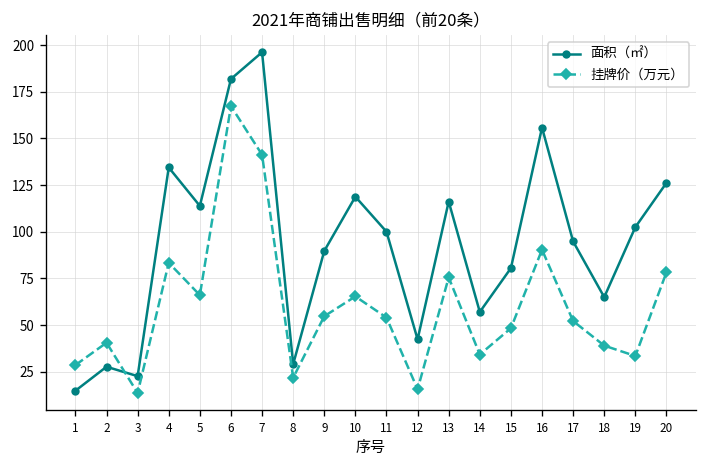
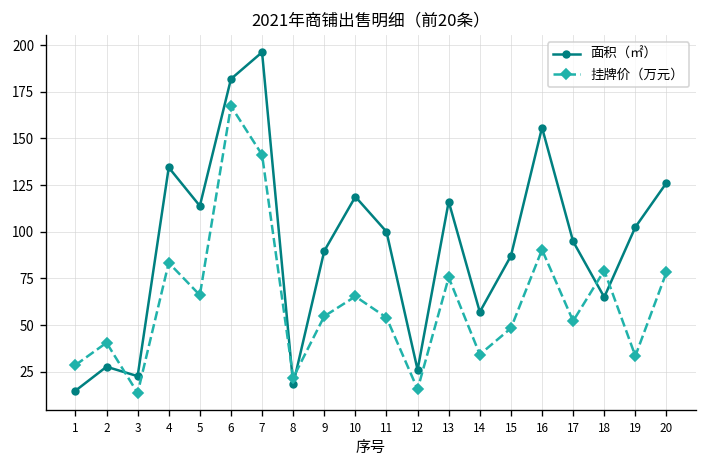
  {
    "面积（㎡）": {
      "1": 15,
      "2": 28,
      "3": 23,
      "4": 134,
      "5": 114,
      "6": 182,
      "7": 196,
-     "8": 29,
+     "8": 18,
      "9": 90,
      "10": 119,
      "11": 100,
-     "12": 42,
+     "12": 26,
      "13": 116,
      "14": 57,
-     "15": 81,
+     "15": 87,
      "16": 156,
      "17": 95,
      "18": 65,
      "19": 102,
      "20": 126
    },
    "挂牌价（万元）": {
      "1": 29,
      "2": 41,
      "3": 14,
      "4": 83,
      "5": 66,
      "6": 167,
      "7": 141,
      "8": 22,
      "9": 55,
      "10": 65,
      "11": 54,
      "12": 16,
      "13": 75,
      "14": 34,
      "15": 48,
      "16": 90,
      "17": 52,
-     "18": 39,
+     "18": 79,
      "19": 33,
      "20": 78
    }
  }
